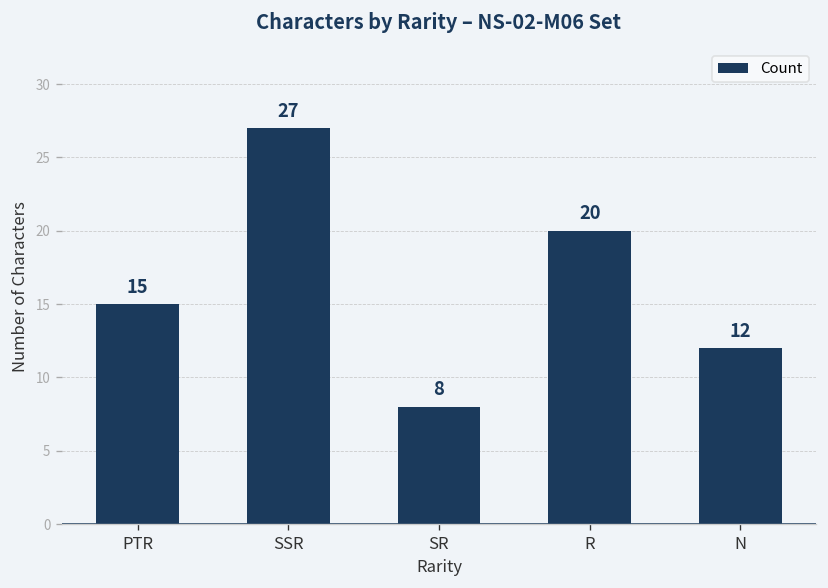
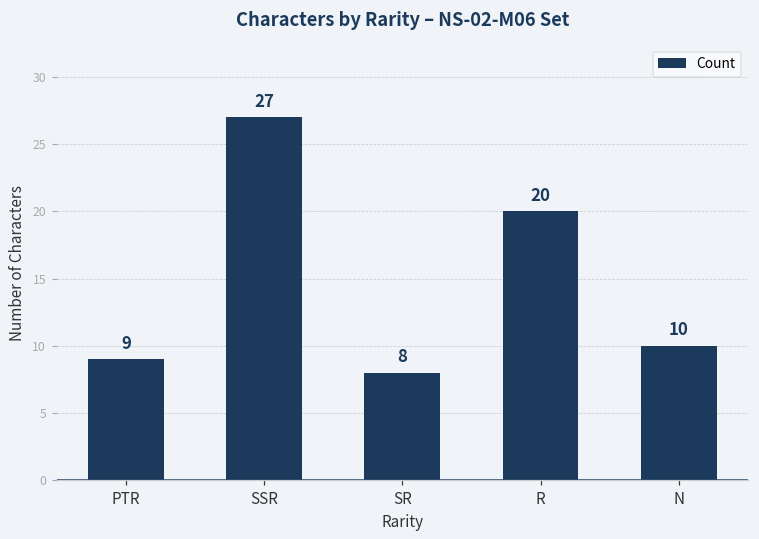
  {
-   "PTR": 15,
+   "PTR": 9,
    "SSR": 27,
    "SR": 8,
    "R": 20,
-   "N": 12
+   "N": 10
  }
